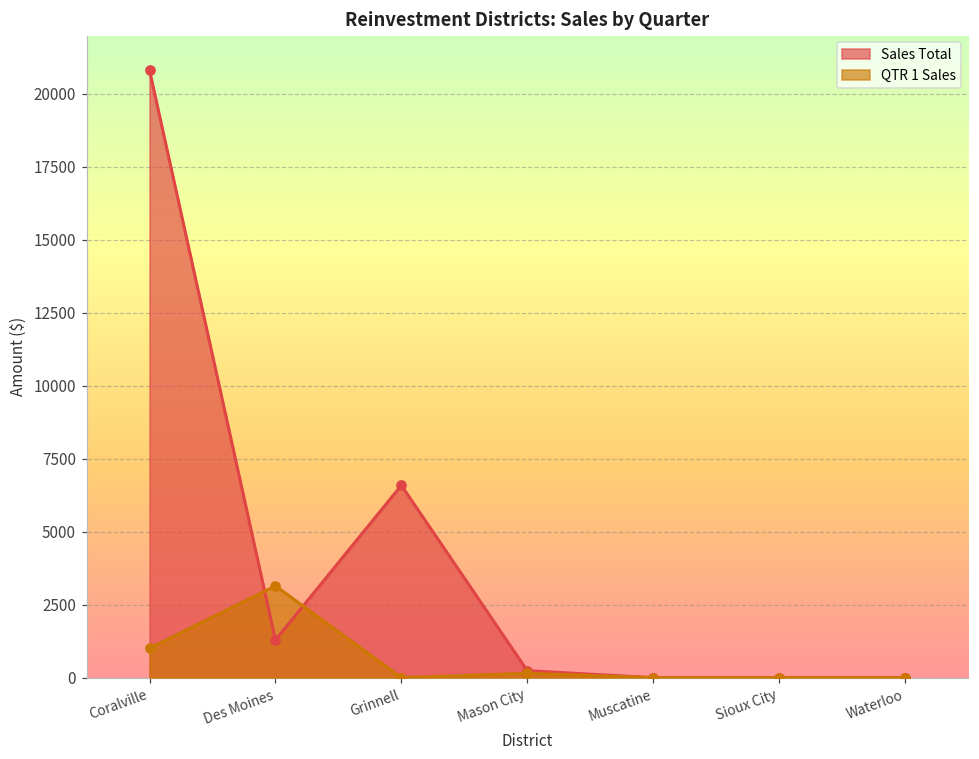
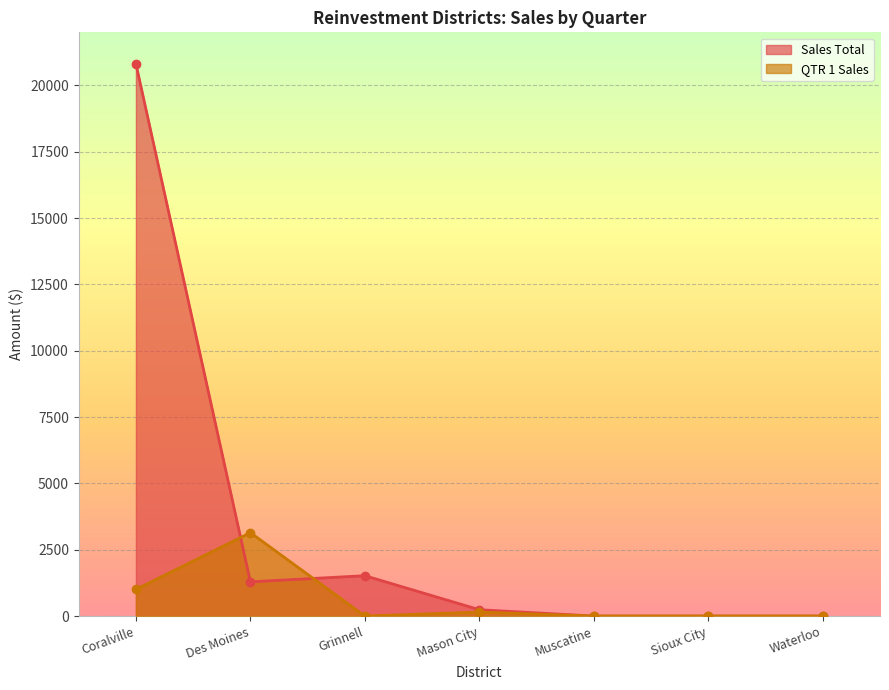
  {
    "Sales Total": {
      "Coralville": 20800,
      "Des Moines": 1300,
-     "Grinnell": 6600
+     "Grinnell": 1500
    },
    "QTR 1 Sales": {
      "Coralville": 1000,
      "Des Moines": 3100,
      "Grinnell": 0
    }
  }
